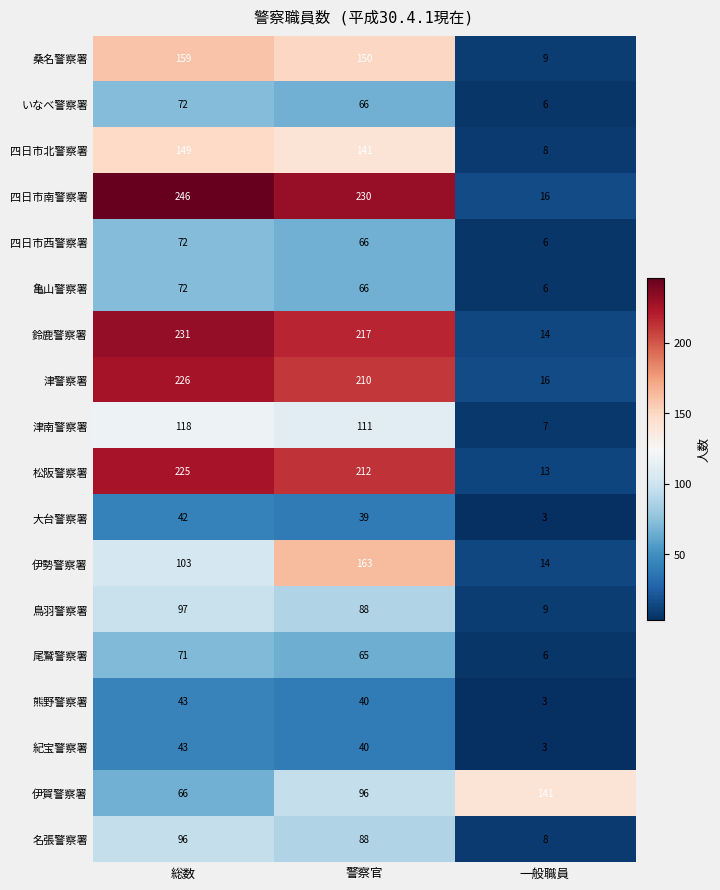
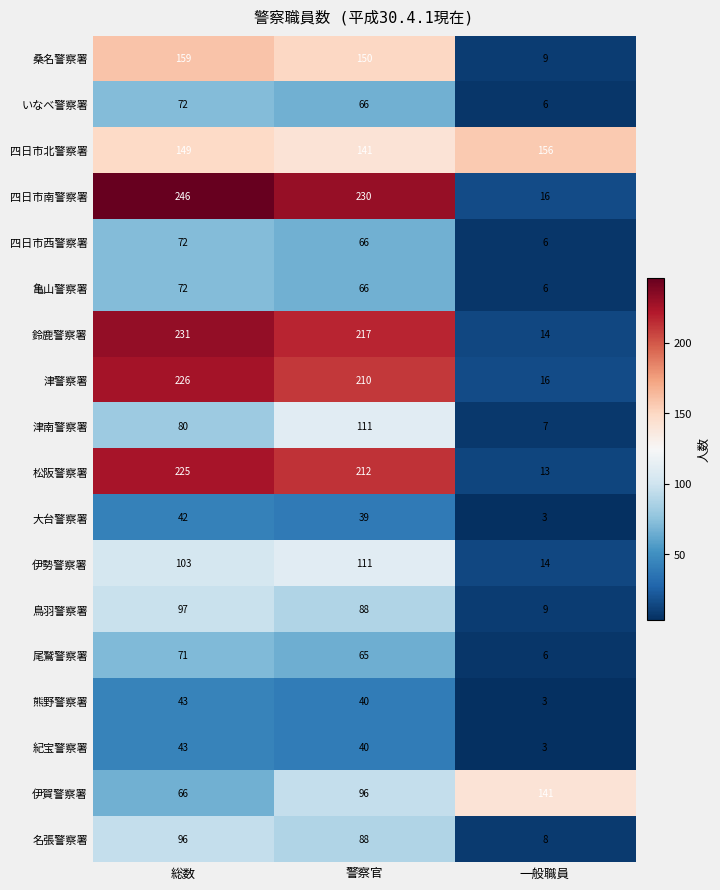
  {
    "桑名警察署": {
      "総数": 159,
      "警察官": 150,
      "一般職員": 9
    },
    "いなべ警察署": {
      "総数": 72,
      "警察官": 66,
      "一般職員": 6
    },
    "四日市北警察署": {
      "総数": 149,
-     "一般職員": 8
+     "一般職員": 156
    },
    "四日市南警察署": {
      "総数": 246,
      "警察官": 230,
      "一般職員": 16
    },
    "四日市西警察署": {
      "総数": 72,
      "警察官": 66,
      "一般職員": 6
    },
    "亀山警察署": {
      "総数": 72,
      "警察官": 66,
      "一般職員": 6
    },
    "鈴鹿警察署": {
      "総数": 231,
      "警察官": 217,
      "一般職員": 14
    },
    "津警察署": {
      "総数": 226,
      "警察官": 210,
      "一般職員": 16
    },
    "津南警察署": {
-     "総数": 118,
+     "総数": 80,
      "警察官": 111,
      "一般職員": 7
    },
    "松阪警察署": {
      "総数": 225,
      "警察官": 212,
      "一般職員": 13
    },
    "大台警察署": {
      "総数": 42,
      "警察官": 39,
      "一般職員": 3
    },
    "伊勢警察署": {
      "総数": 103,
-     "警察官": 163,
+     "警察官": 111,
      "一般職員": 14
    },
    "鳥羽警察署": {
      "総数": 97,
      "警察官": 88,
      "一般職員": 9
    },
    "尾鷲警察署": {
      "総数": 71,
      "警察官": 65,
      "一般職員": 6
    },
    "熊野警察署": {
      "総数": 43,
      "警察官": 40,
      "一般職員": 3
    },
    "紀宝警察署": {
      "総数": 43,
      "警察官": 40,
      "一般職員": 3
    },
    "伊賀警察署": {
      "総数": 66,
      "警察官": 96
    },
    "名張警察署": {
      "総数": 96,
      "警察官": 88,
      "一般職員": 8
    }
  }
